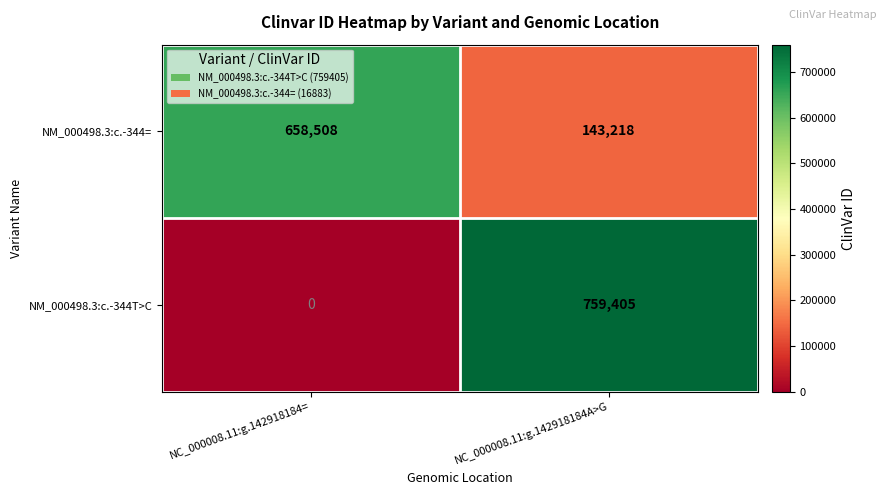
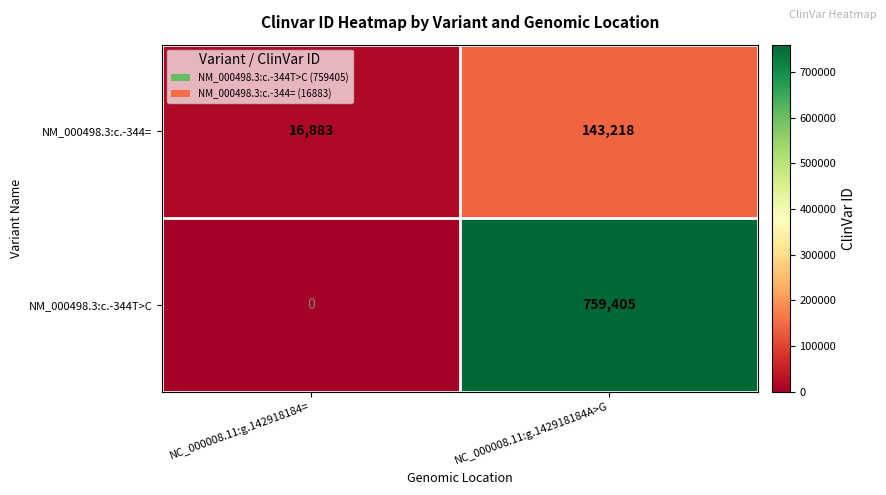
  {
    "NM_000498.3:c.-344=": {
-     "NC_000008.11:g.142918184=": "658,508",
+     "NC_000008.11:g.142918184=": "16,883",
      "NC_000008.11:g.142918184A>G": "143,218"
    },
    "NM_000498.3:c.-344T>C": {
      "NC_000008.11:g.142918184=": "0",
      "NC_000008.11:g.142918184A>G": "759,405"
    }
  }
